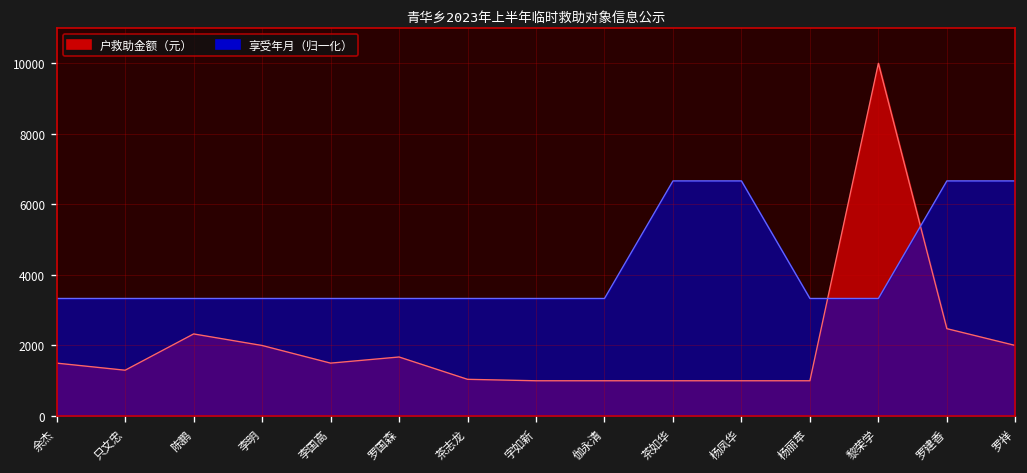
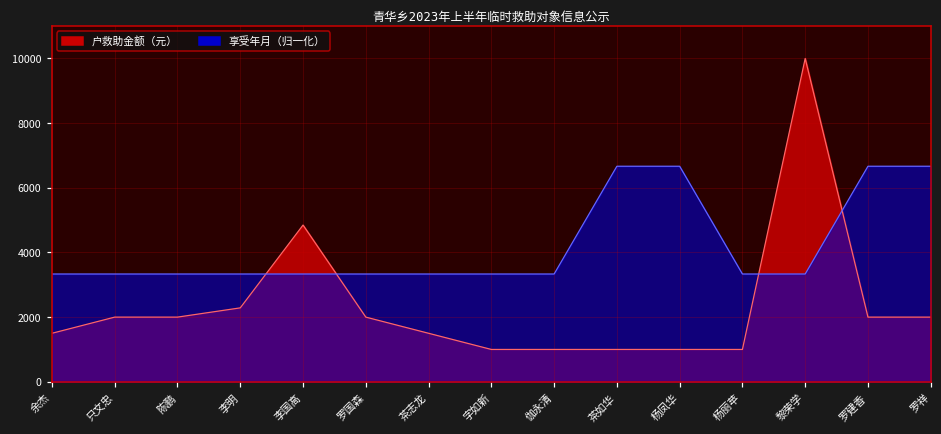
  {
    "户救助金额（元）": {
      "余杰": 1500,
-     "只文忠": 1300,
-     "陈鹏": 2300,
-     "李明": 2000,
-     "李国高": 1500,
-     "罗国森": 1700,
-     "茶志龙": 1000,
+     "只文忠": 2000,
+     "陈鹏": 2000,
+     "李明": 2300,
+     "李国高": 4800,
+     "罗国森": 2000,
+     "茶志龙": 1500,
      "字如新": 1000,
      "伽永清": 1000,
      "茶如华": 1000,
      "杨凤华": 1000,
      "杨丽苹": 1000,
      "黎荣学": 10000,
-     "罗建香": 2500,
+     "罗建香": 2000,
      "罗祥": 2000
    },
    "享受年月（归一化）": {
      "余杰": 3300,
      "只文忠": 3300,
      "陈鹏": 3300,
      "李明": 3300,
      "李国高": 3300,
      "罗国森": 3300,
      "茶志龙": 3300,
      "字如新": 3300,
      "伽永清": 3300,
      "茶如华": 6700,
      "杨凤华": 6700,
      "杨丽苹": 3300,
      "黎荣学": 3300,
      "罗建香": 6700,
      "罗祥": 6700
    }
  }
